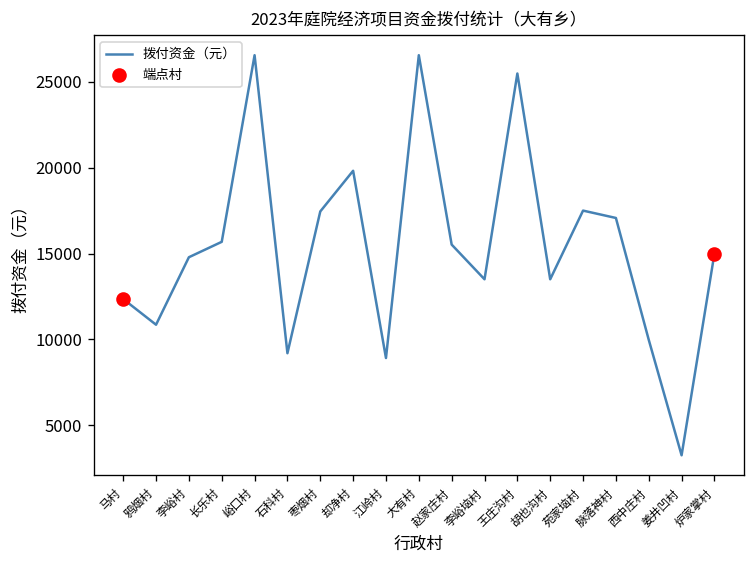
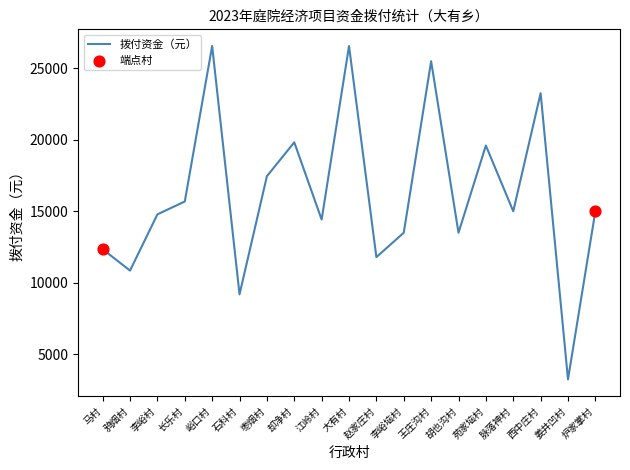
  {
    "拨付资金（元）": {
      "鸦烟村": 10900,
      "李峪村": 14800,
      "长乐村": 15700,
      "峪口村": 26600,
      "石科村": 9200,
      "枣烟村": 17500,
      "却净村": 19800,
-     "江岭村": 8900,
+     "江岭村": 14400,
      "大有村": 26600,
-     "赵家庄村": 15500,
+     "赵家庄村": 11800,
      "李峪垴村": 13500,
      "王庄沟村": 25500,
      "胡也沟村": 13500,
-     "苑家垴村": 17500,
-     "脉落神村": 17100,
-     "西中庄村": 10000,
+     "苑家垴村": 19600,
+     "脉落神村": 15000,
+     "西中庄村": 23300,
      "姜井凹村": 3300
    }
  }
